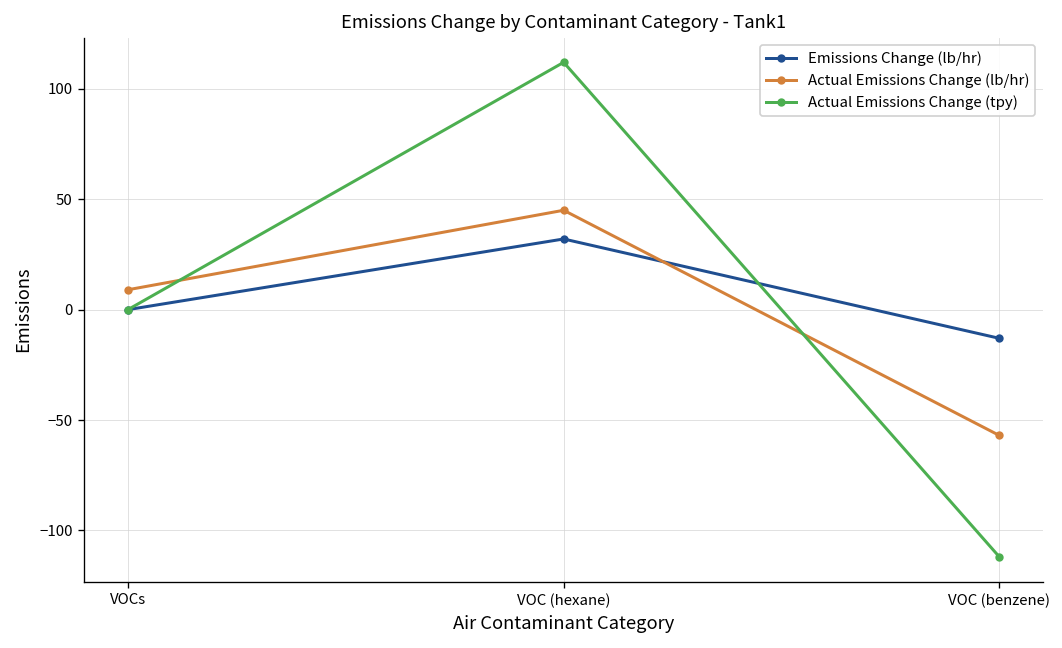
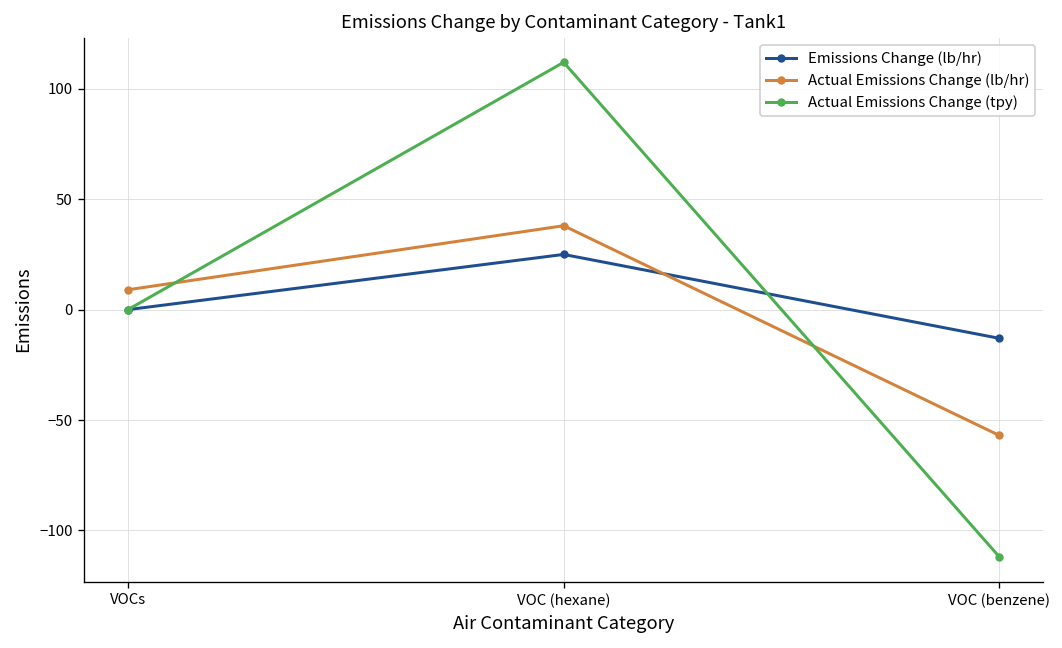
  {
    "Emissions Change (lb/hr)": {
-     "VOC (hexane)": 32,
+     "VOC (hexane)": 25,
      "VOC (benzene)": -13
    },
    "Actual Emissions Change (lb/hr)": {
      "VOCs": 9,
-     "VOC (hexane)": 45,
+     "VOC (hexane)": 38,
      "VOC (benzene)": -57
    },
    "Actual Emissions Change (tpy)": {
      "VOC (hexane)": 112,
      "VOC (benzene)": -112
    }
  }
